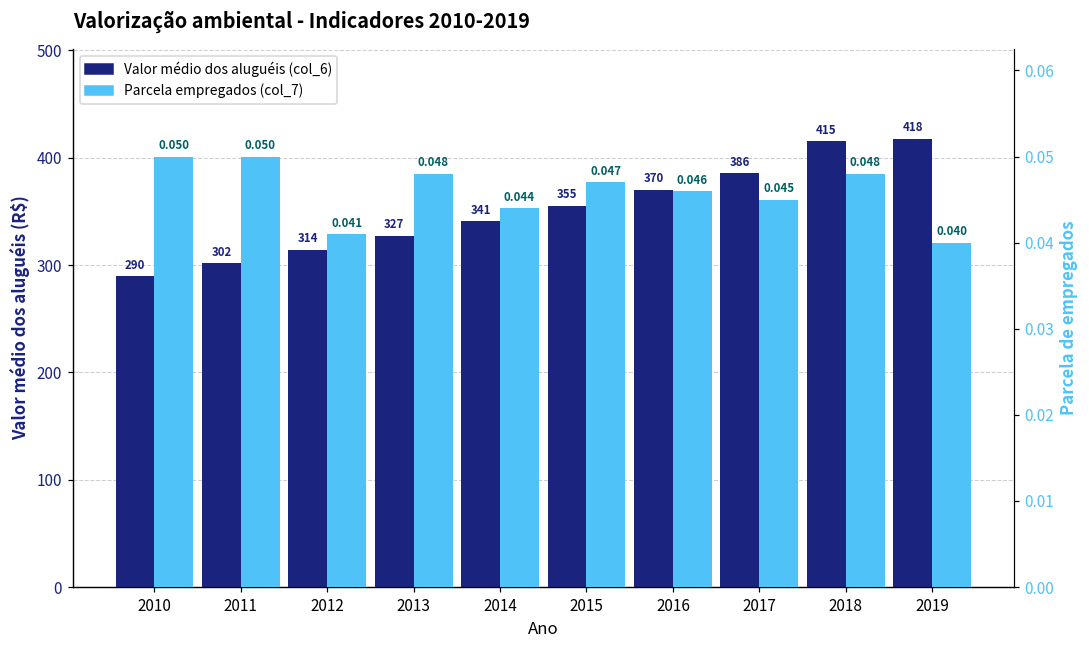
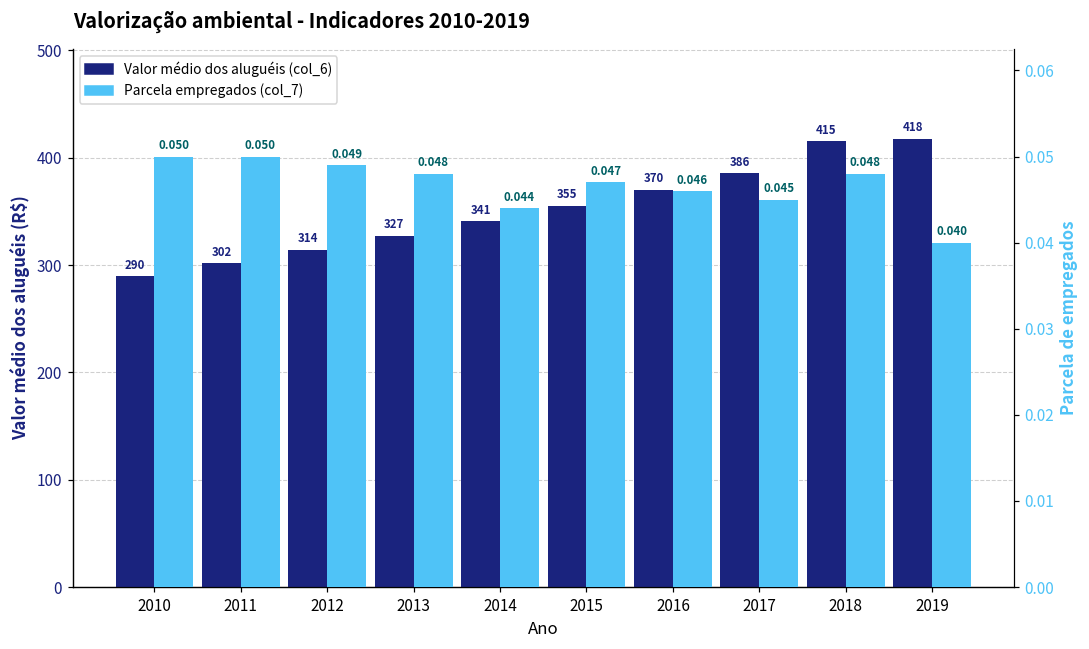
  {
    "Valor médio dos aluguéis (col_6)": {
      "2010": 290,
      "2011": 302,
      "2012": 314,
      "2013": 327,
      "2014": 341,
      "2015": 355,
      "2016": 370,
      "2017": 386,
      "2018": 415,
      "2019": 418
    },
    "Parcela empregados (col_7)": {
      "2010": 0.050,
      "2011": 0.050,
-     "2012": 0.041,
+     "2012": 0.049,
      "2013": 0.048,
      "2014": 0.044,
      "2015": 0.047,
      "2016": 0.046,
      "2017": 0.045,
      "2018": 0.048,
      "2019": 0.040
    }
  }
